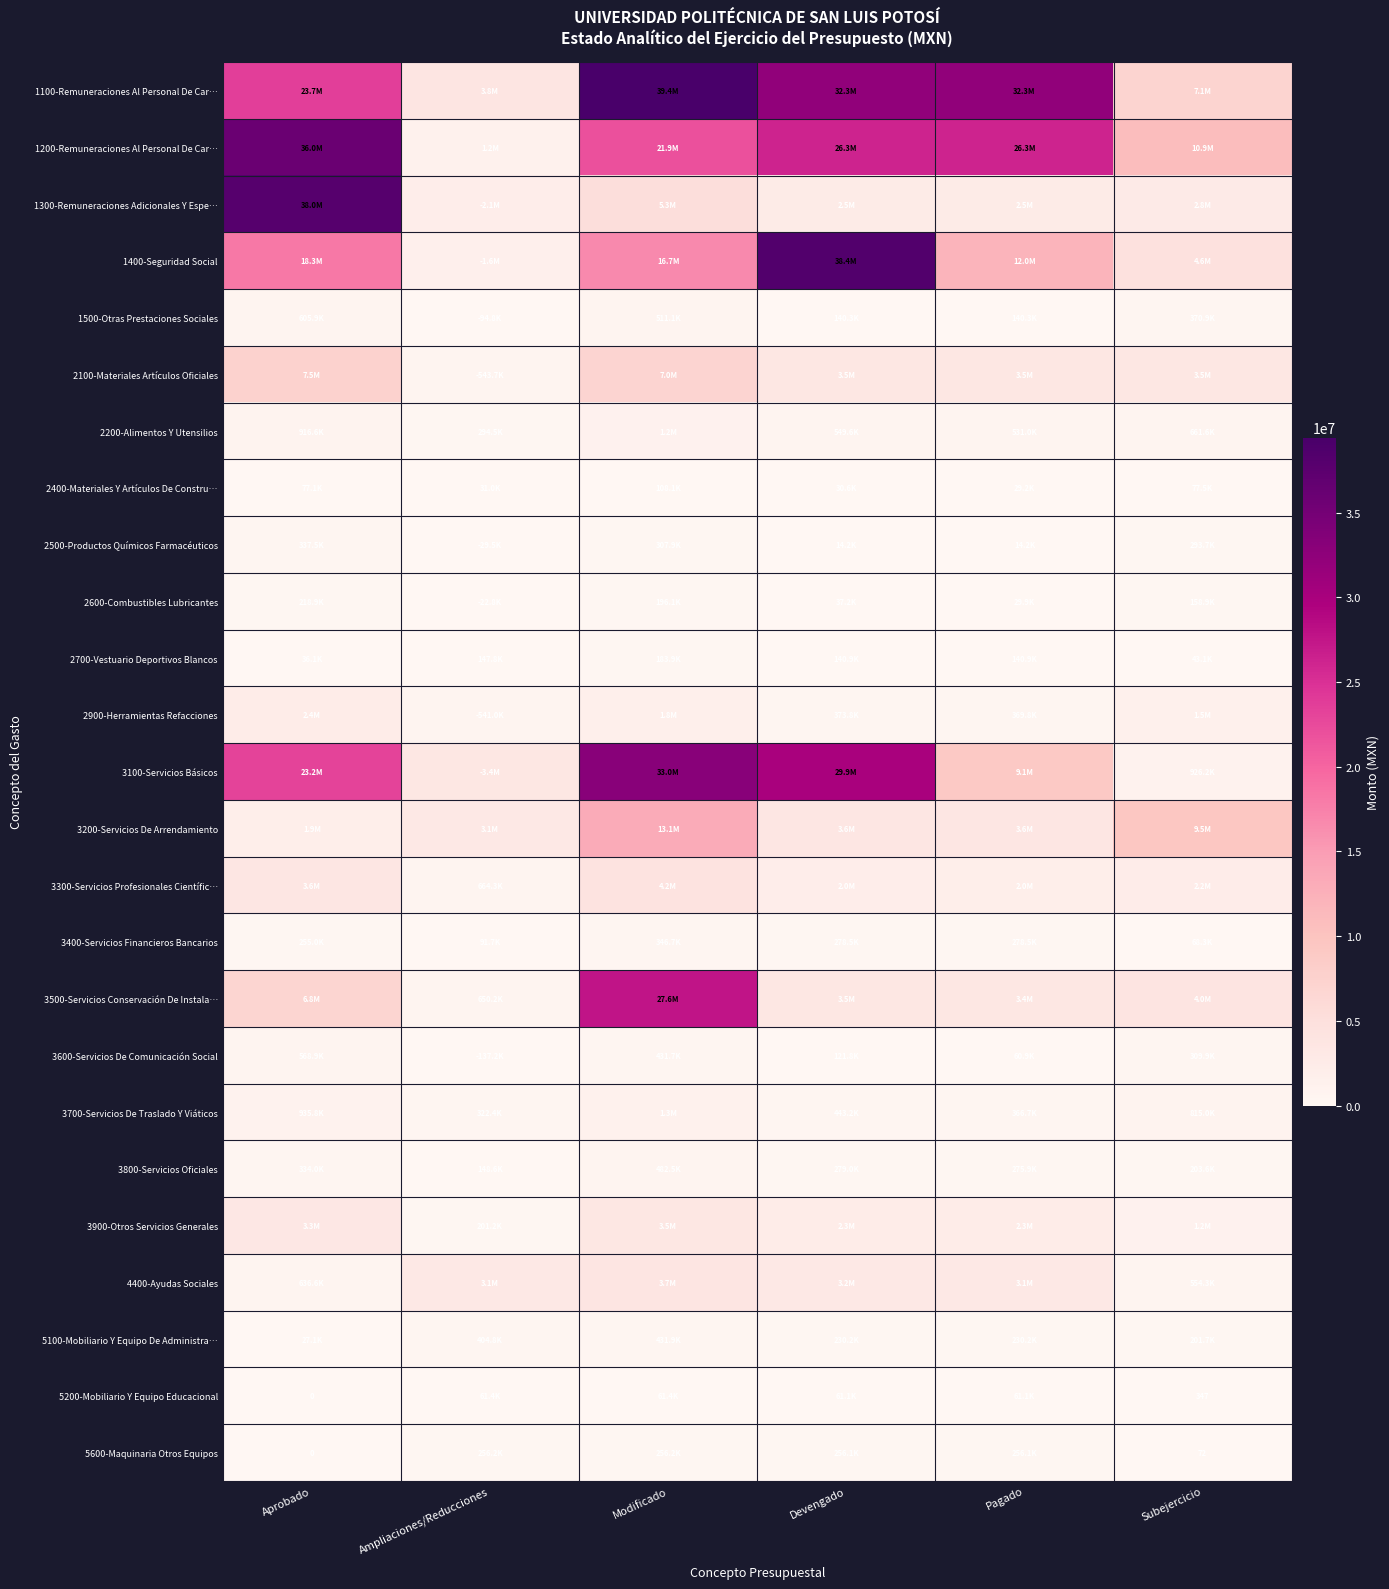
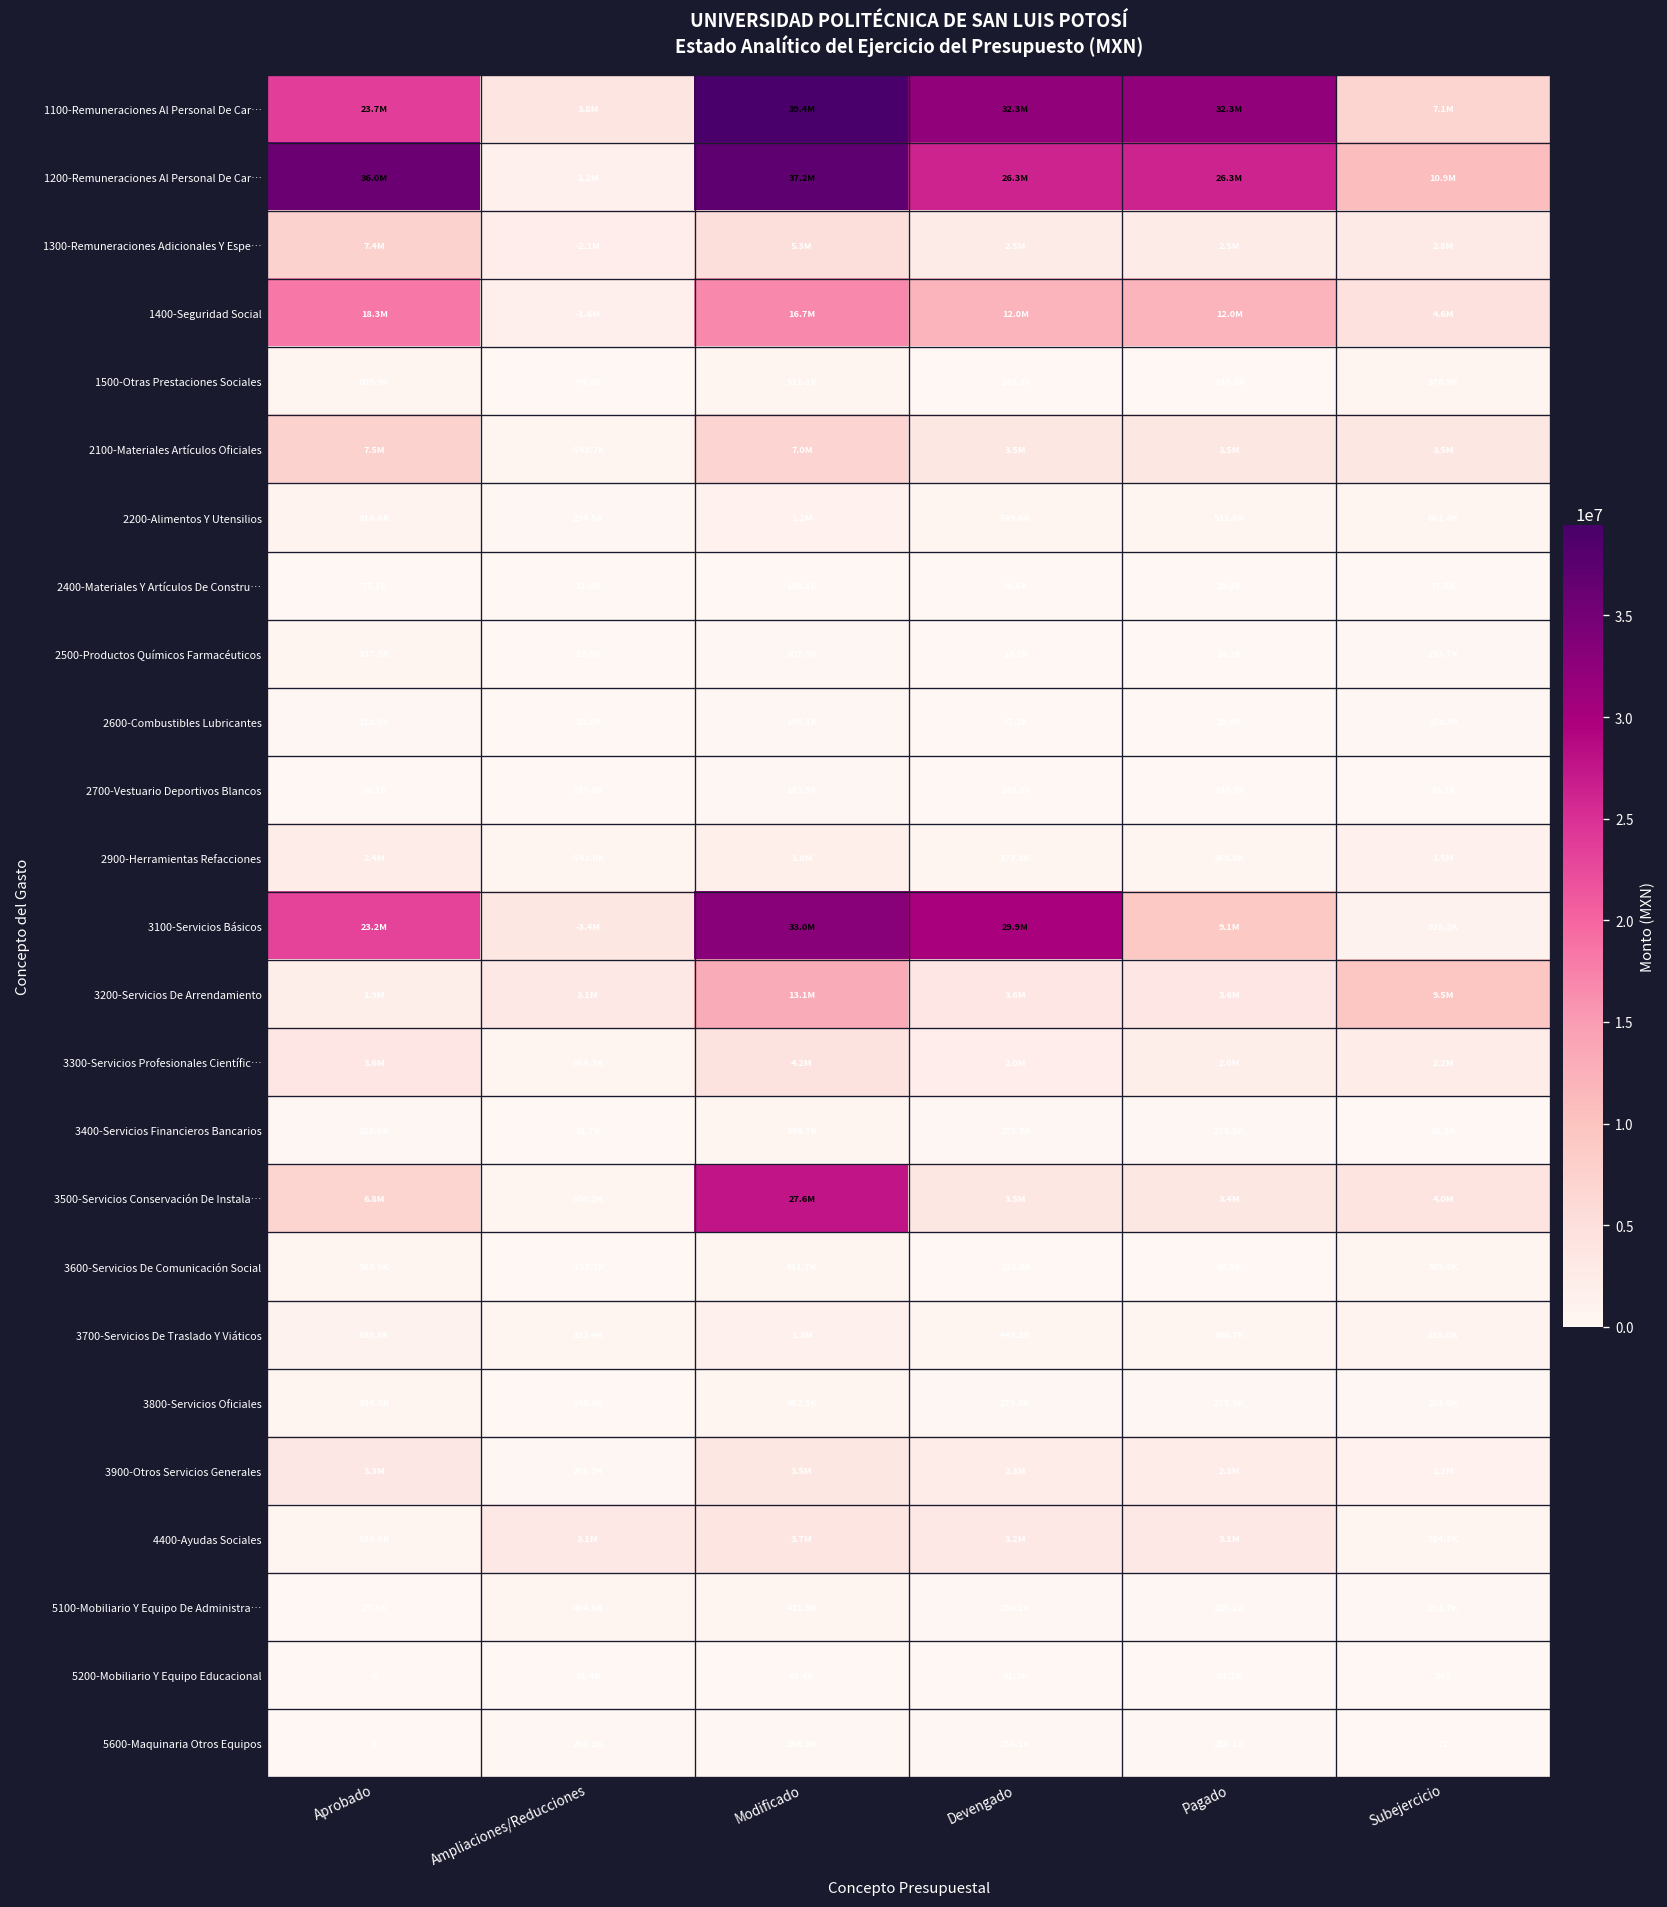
  {
    "1100-Remuneraciones Al Personal De Car…": {
      "Aprobado": "23.7M",
      "Modificado": "39.4M",
      "Devengado": "32.3M",
      "Pagado": "32.3M"
    },
    "1200-Remuneraciones Al Personal De Car…": {
      "Aprobado": "36.0M",
-     "Modificado": "21.9M",
+     "Modificado": "37.2M",
      "Devengado": "26.3M",
      "Pagado": "26.3M",
      "Subejercicio": "10.9M"
    },
    "1300-Remuneraciones Adicionales Y Espe…": {
-     "Aprobado": "38.0M"
+     "Aprobado": "7.4M"
    },
    "1400-Seguridad Social": {
      "Aprobado": "18.3M",
      "Modificado": "16.7M",
-     "Devengado": "38.4M",
+     "Devengado": "12.0M",
      "Pagado": "12.0M"
    },
    "2100-Materiales Artículos Oficiales": {
      "Aprobado": "7.5M"
    },
    "3100-Servicios Básicos": {
      "Aprobado": "23.2M",
      "Modificado": "33.0M",
      "Devengado": "29.9M",
      "Pagado": "9.1M"
    },
    "3200-Servicios De Arrendamiento": {
      "Modificado": "13.1M",
      "Subejercicio": "9.5M"
    },
    "3500-Servicios Conservación De Instala…": {
      "Modificado": "27.6M"
    }
  }
